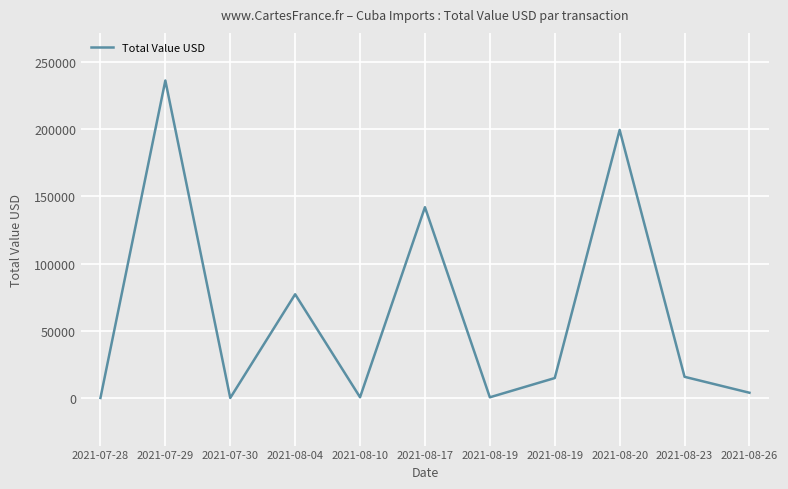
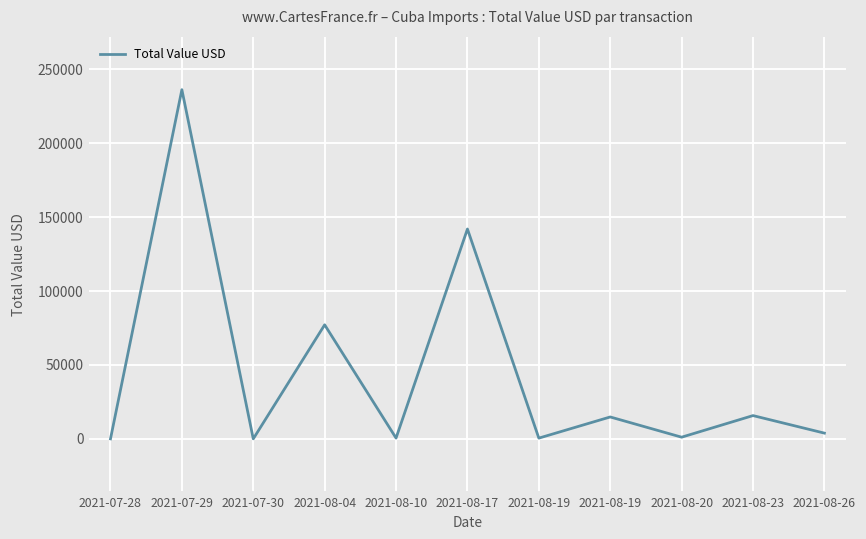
  {
    "2021-07-28": 0,
    "2021-07-29": 236000,
    "2021-07-30": 0,
    "2021-08-04": 77000,
    "2021-08-10": 1000,
    "2021-08-17": 142000,
-   "2021-08-20": 199000,
+   "2021-08-20": 1000,
    "2021-08-23": 16000,
    "2021-08-26": 4000
  }
